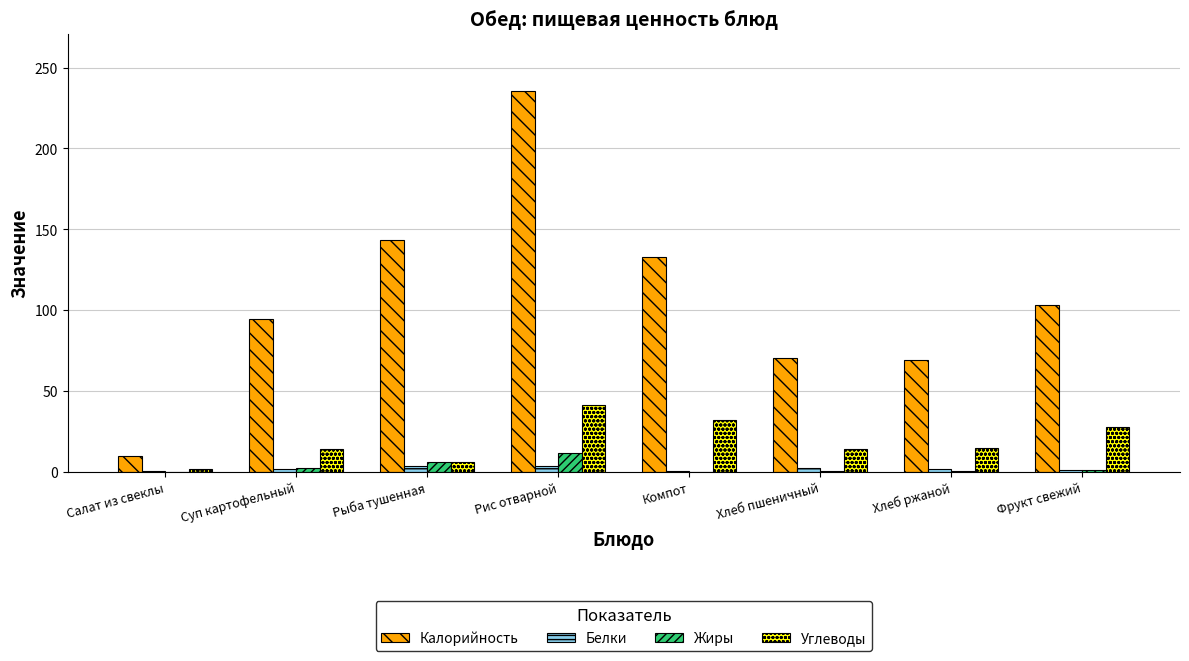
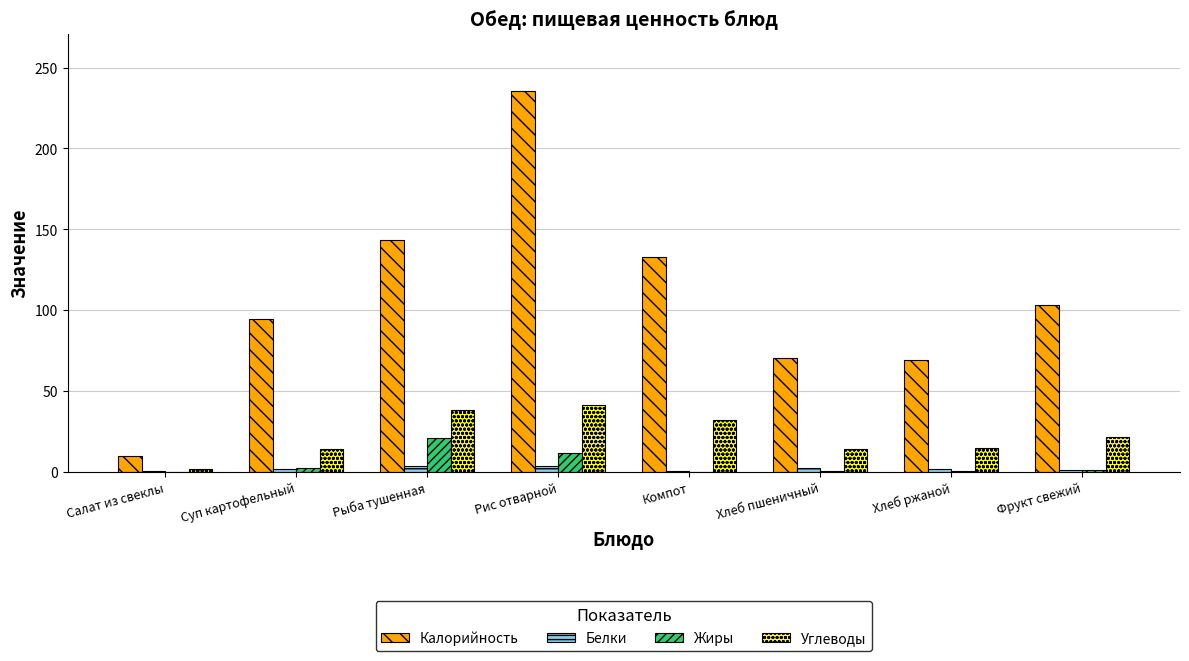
  {
    "Калорийность": {
      "Салат из свеклы": 10,
      "Суп картофельный": 95,
      "Рыба тушенная": 144,
      "Рис отварной": 236,
      "Компот": 133,
      "Хлеб пшеничный": 70,
      "Хлеб ржаной": 69,
      "Фрукт свежий": 103
    },
    "Белки": {
      "Суп картофельный": 2,
      "Рыба тушенная": 4,
      "Рис отварной": 4,
      "Хлеб пшеничный": 2,
      "Хлеб ржаной": 2
    },
    "Жиры": {
      "Салат из свеклы": 0,
      "Суп картофельный": 2,
-     "Рыба тушенная": 6,
+     "Рыба тушенная": 21,
      "Рис отварной": 12,
      "Компот": 0
    },
    "Углеводы": {
      "Салат из свеклы": 2,
      "Суп картофельный": 14,
-     "Рыба тушенная": 6,
+     "Рыба тушенная": 38,
      "Рис отварной": 41,
      "Компот": 32,
      "Хлеб пшеничный": 14,
      "Хлеб ржаной": 15,
-     "Фрукт свежий": 28
+     "Фрукт свежий": 22
    }
  }
